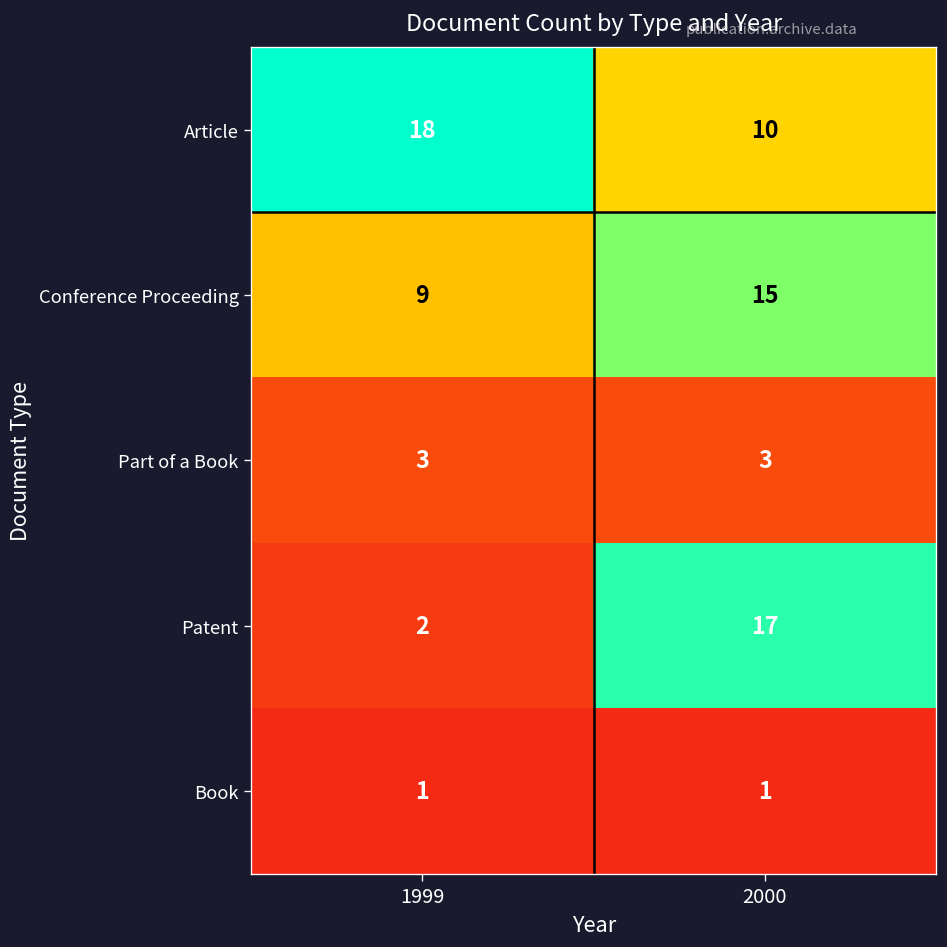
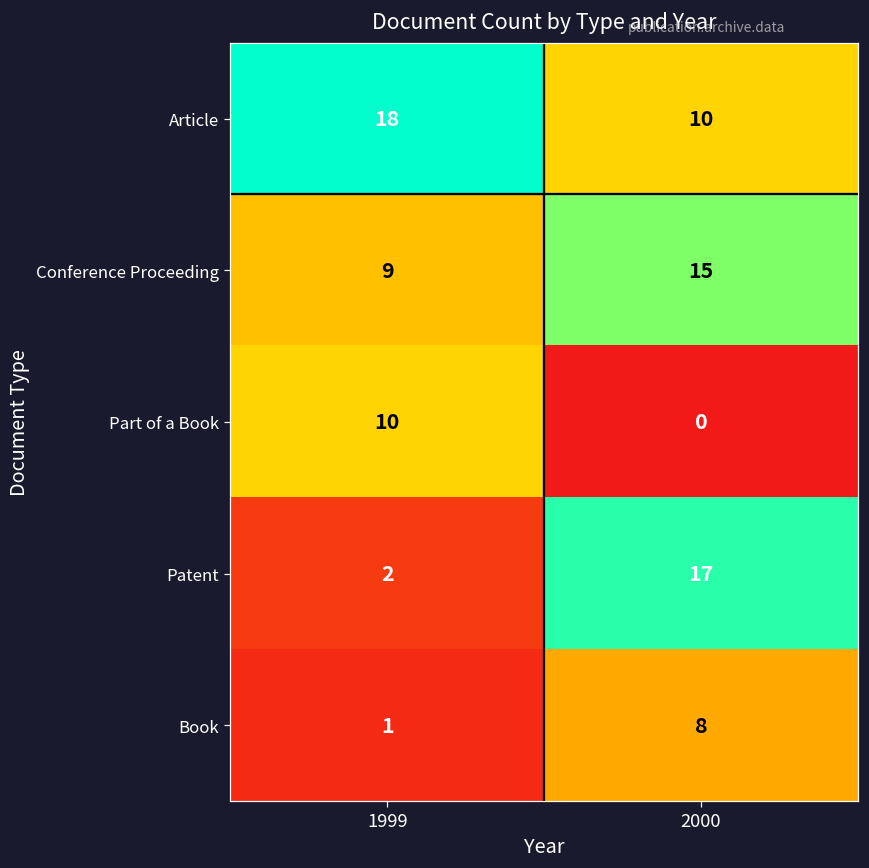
  {
    "Article": {
      "1999": 18,
      "2000": 10
    },
    "Conference Proceeding": {
      "1999": 9,
      "2000": 15
    },
    "Part of a Book": {
-     "1999": 3,
-     "2000": 3
+     "1999": 10,
+     "2000": 0
    },
    "Patent": {
      "1999": 2,
      "2000": 17
    },
    "Book": {
      "1999": 1,
-     "2000": 1
+     "2000": 8
    }
  }
